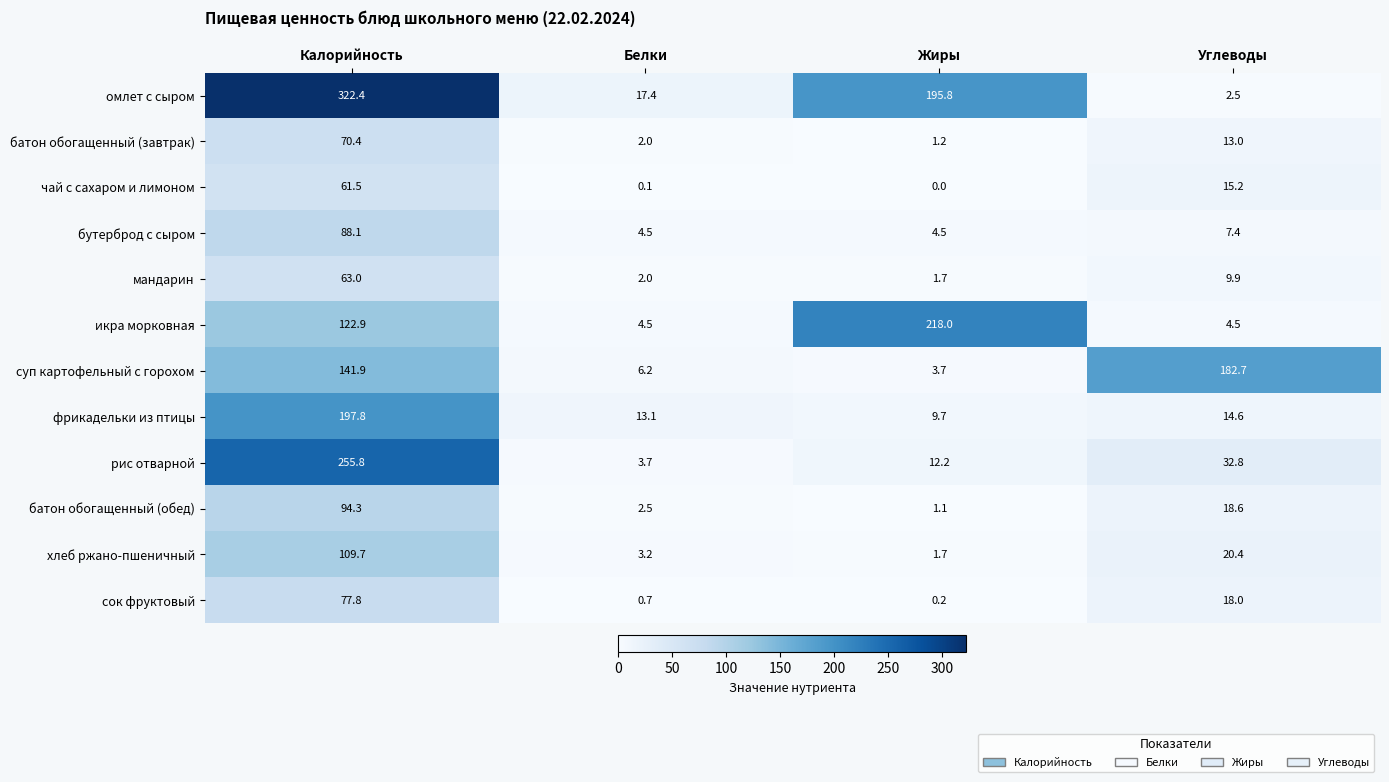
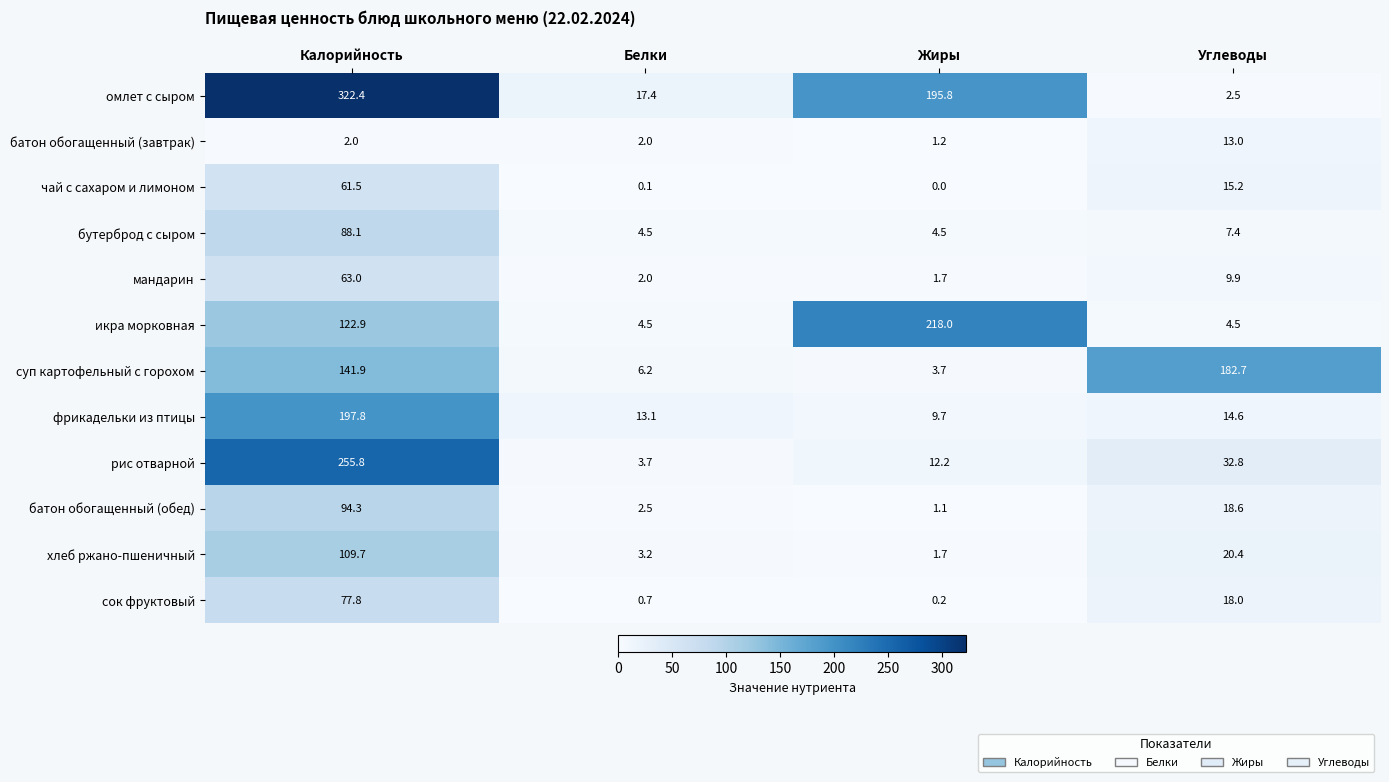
  {
    "омлет с сыром": {
      "Калорийность": 322.4,
      "Белки": 17.4,
      "Жиры": 195.8,
      "Углеводы": 2.5
    },
    "батон обогащенный (завтрак)": {
-     "Калорийность": 70.4,
+     "Калорийность": 2.0,
      "Белки": 2.0,
      "Жиры": 1.2,
      "Углеводы": 13.0
    },
    "чай с сахаром и лимоном": {
      "Калорийность": 61.5,
      "Белки": 0.1,
      "Жиры": 0.0,
      "Углеводы": 15.2
    },
    "бутерброд с сыром": {
      "Калорийность": 88.1,
      "Белки": 4.5,
      "Жиры": 4.5,
      "Углеводы": 7.4
    },
    "мандарин": {
      "Калорийность": 63.0,
      "Белки": 2.0,
      "Жиры": 1.7,
      "Углеводы": 9.9
    },
    "икра морковная": {
      "Калорийность": 122.9,
      "Белки": 4.5,
      "Жиры": 218.0,
      "Углеводы": 4.5
    },
    "суп картофельный с горохом": {
      "Калорийность": 141.9,
      "Белки": 6.2,
      "Жиры": 3.7,
      "Углеводы": 182.7
    },
    "фрикадельки из птицы": {
      "Калорийность": 197.8,
      "Белки": 13.1,
      "Жиры": 9.7,
      "Углеводы": 14.6
    },
    "рис отварной": {
      "Калорийность": 255.8,
      "Белки": 3.7,
      "Жиры": 12.2,
      "Углеводы": 32.8
    },
    "батон обогащенный (обед)": {
      "Калорийность": 94.3,
      "Белки": 2.5,
      "Жиры": 1.1,
      "Углеводы": 18.6
    },
    "хлеб ржано-пшеничный": {
      "Калорийность": 109.7,
      "Белки": 3.2,
      "Жиры": 1.7,
      "Углеводы": 20.4
    },
    "сок фруктовый": {
      "Калорийность": 77.8,
      "Белки": 0.7,
      "Жиры": 0.2,
      "Углеводы": 18.0
    }
  }
